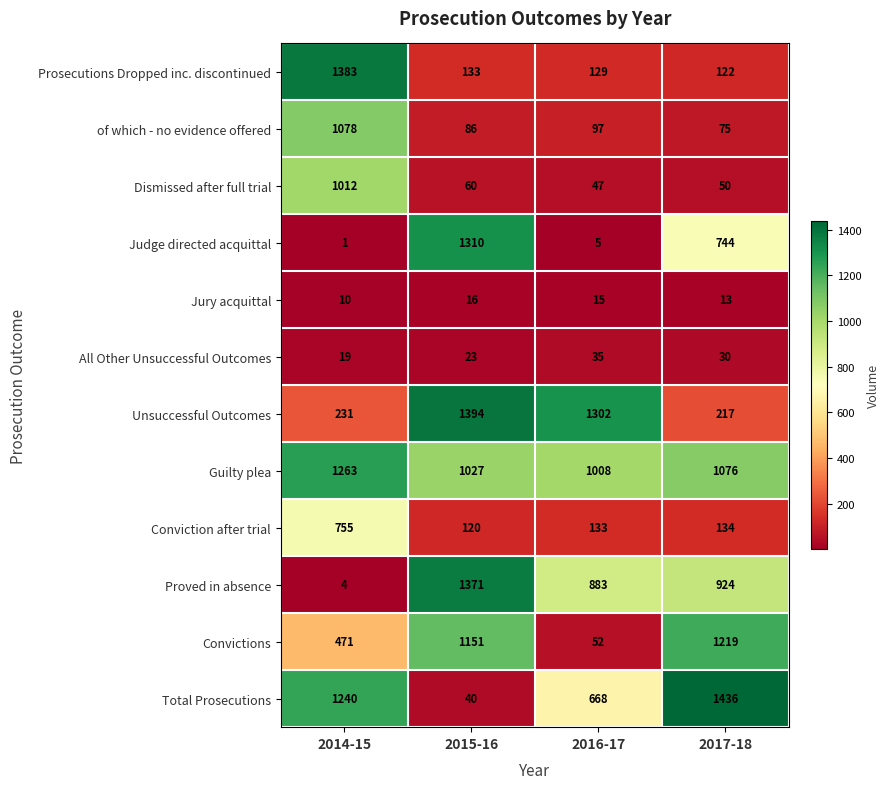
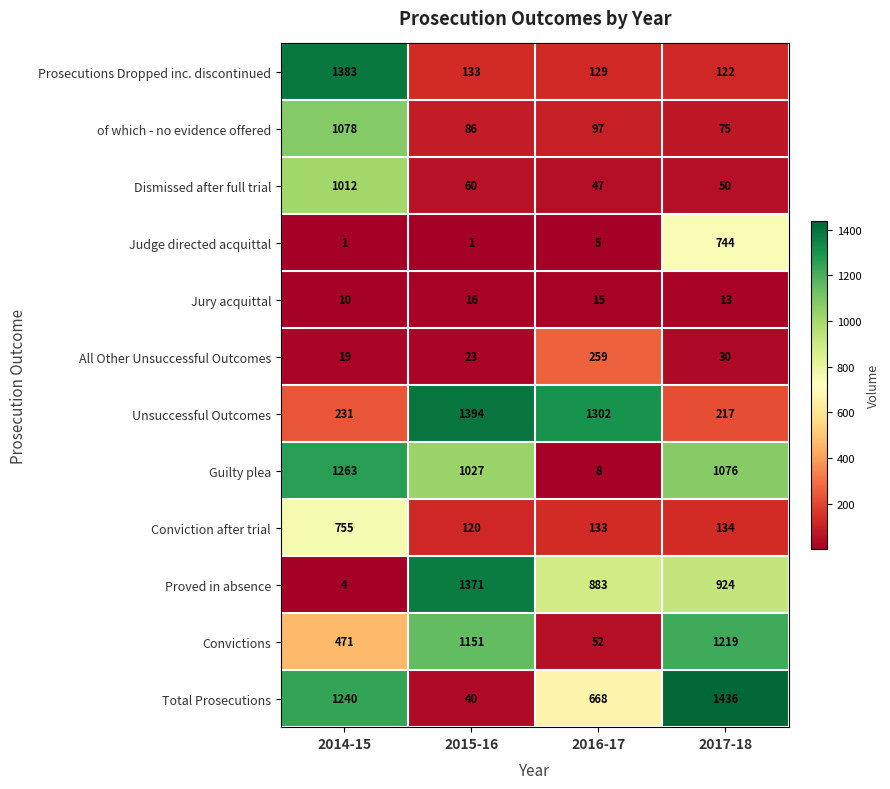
  {
    "Prosecutions Dropped inc. discontinued": {
      "2014-15": 1383,
      "2015-16": 133,
      "2016-17": 129,
      "2017-18": 122
    },
    "of which - no evidence offered": {
      "2014-15": 1078,
      "2015-16": 86,
      "2016-17": 97,
      "2017-18": 75
    },
    "Dismissed after full trial": {
      "2014-15": 1012,
      "2015-16": 60,
      "2016-17": 47,
      "2017-18": 50
    },
    "Judge directed acquittal": {
      "2014-15": 1,
-     "2015-16": 1310,
+     "2015-16": 1,
      "2016-17": 5,
      "2017-18": 744
    },
    "Jury acquittal": {
      "2014-15": 10,
      "2015-16": 16,
      "2016-17": 15,
      "2017-18": 13
    },
    "All Other Unsuccessful Outcomes": {
      "2014-15": 19,
      "2015-16": 23,
-     "2016-17": 35,
+     "2016-17": 259,
      "2017-18": 30
    },
    "Unsuccessful Outcomes": {
      "2014-15": 231,
      "2015-16": 1394,
      "2016-17": 1302,
      "2017-18": 217
    },
    "Guilty plea": {
      "2014-15": 1263,
      "2015-16": 1027,
-     "2016-17": 1008,
+     "2016-17": 8,
      "2017-18": 1076
    },
    "Conviction after trial": {
      "2014-15": 755,
      "2015-16": 120,
      "2016-17": 133,
      "2017-18": 134
    },
    "Proved in absence": {
      "2014-15": 4,
      "2015-16": 1371,
      "2016-17": 883,
      "2017-18": 924
    },
    "Convictions": {
      "2014-15": 471,
      "2015-16": 1151,
      "2016-17": 52,
      "2017-18": 1219
    },
    "Total Prosecutions": {
      "2014-15": 1240,
      "2015-16": 40,
      "2016-17": 668,
      "2017-18": 1436
    }
  }
